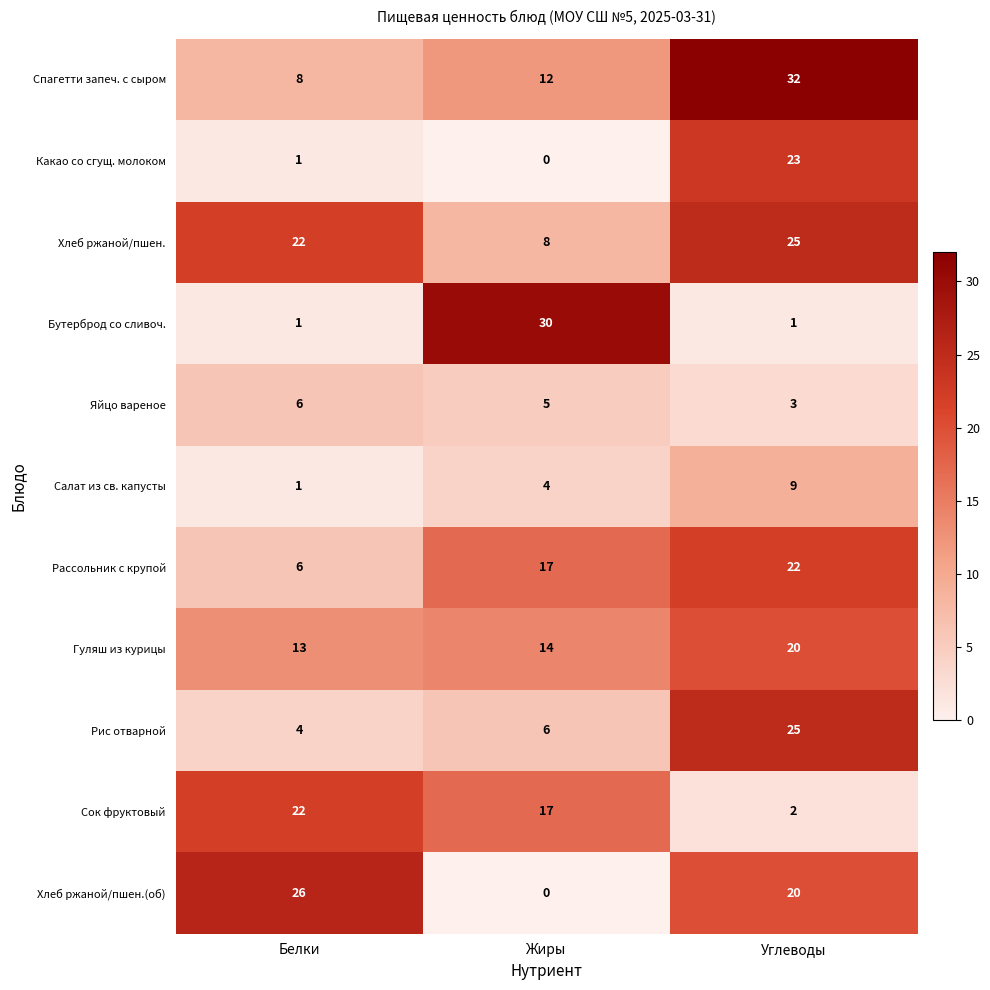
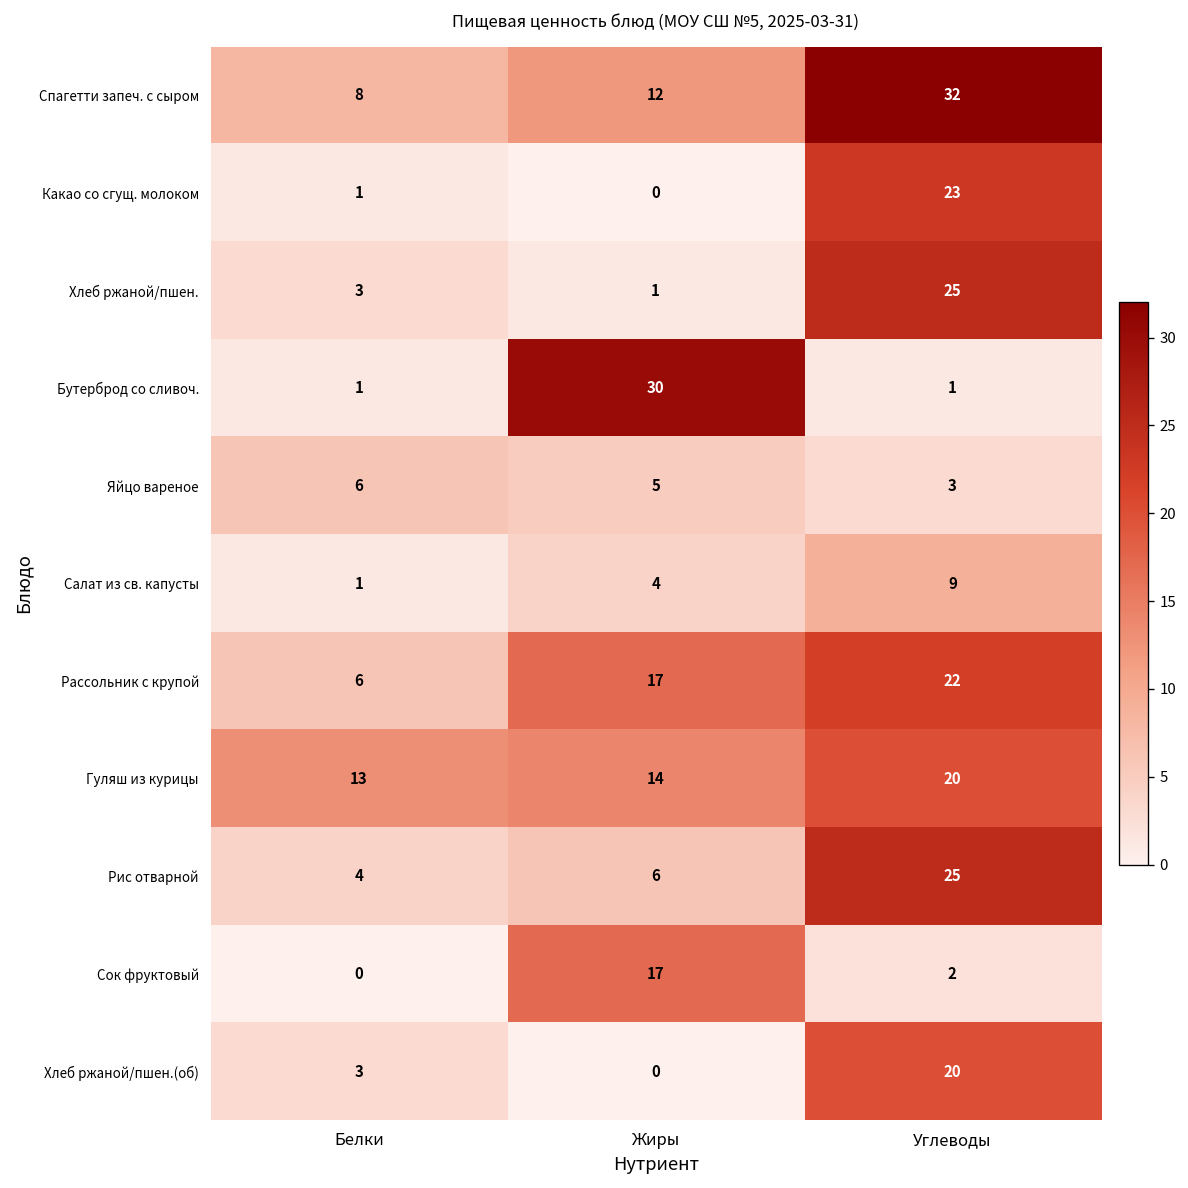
  {
    "Спагетти запеч. с сыром": {
      "Белки": 8,
      "Жиры": 12,
      "Углеводы": 32
    },
    "Какао со сгущ. молоком": {
      "Белки": 1,
      "Жиры": 0,
      "Углеводы": 23
    },
    "Хлеб ржаной/пшен.": {
-     "Белки": 22,
-     "Жиры": 8,
+     "Белки": 3,
+     "Жиры": 1,
      "Углеводы": 25
    },
    "Бутерброд со сливоч.": {
      "Белки": 1,
      "Жиры": 30,
      "Углеводы": 1
    },
    "Яйцо вареное": {
      "Белки": 6,
      "Жиры": 5,
      "Углеводы": 3
    },
    "Салат из св. капусты": {
      "Белки": 1,
      "Жиры": 4,
      "Углеводы": 9
    },
    "Рассольник с крупой": {
      "Белки": 6,
      "Жиры": 17,
      "Углеводы": 22
    },
    "Гуляш из курицы": {
      "Белки": 13,
      "Жиры": 14,
      "Углеводы": 20
    },
    "Рис отварной": {
      "Белки": 4,
      "Жиры": 6,
      "Углеводы": 25
    },
    "Сок фруктовый": {
-     "Белки": 22,
+     "Белки": 0,
      "Жиры": 17,
      "Углеводы": 2
    },
    "Хлеб ржаной/пшен.(об)": {
-     "Белки": 26,
+     "Белки": 3,
      "Жиры": 0,
      "Углеводы": 20
    }
  }
